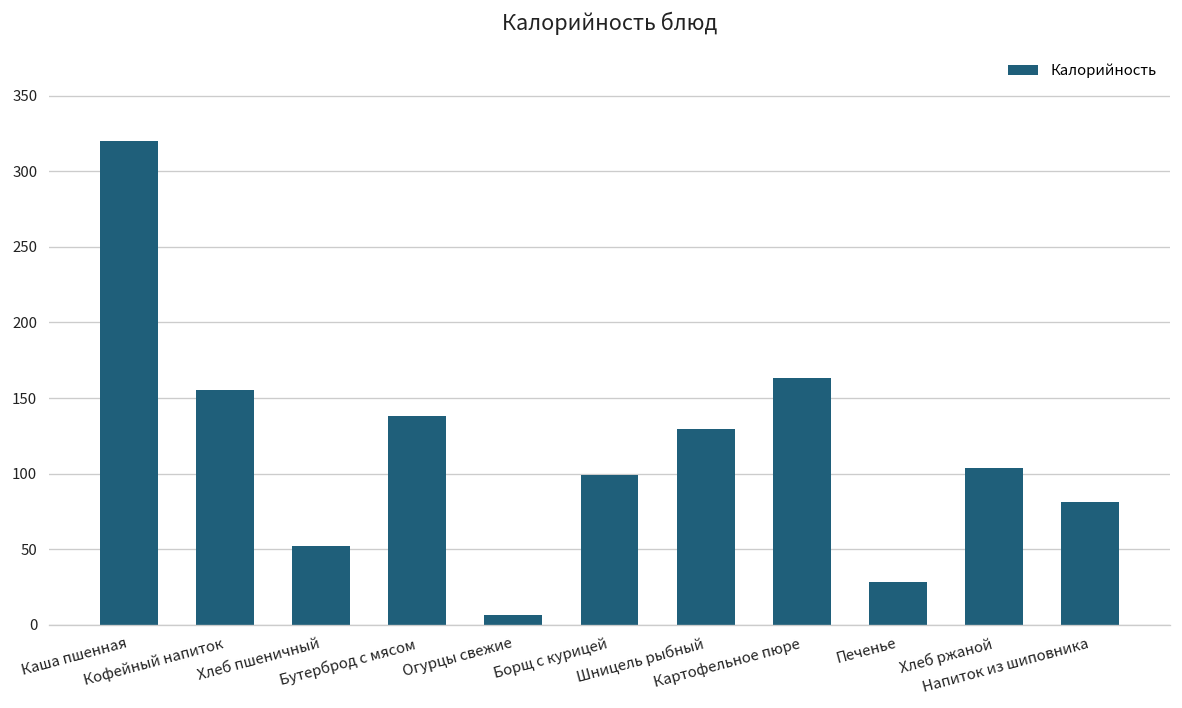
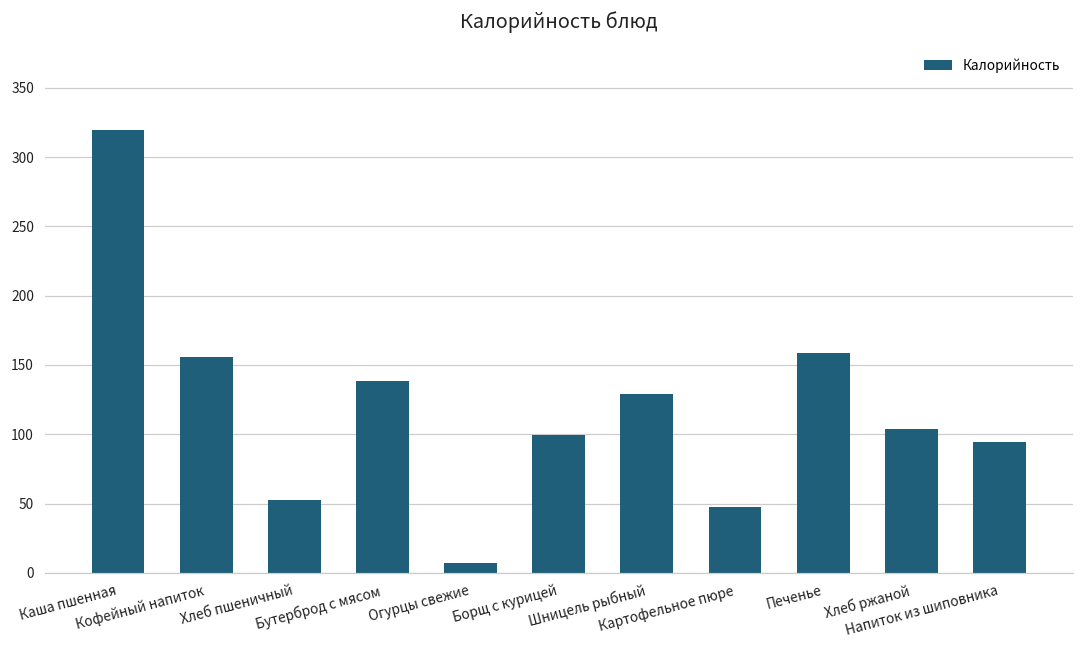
  {
    "Каша пшенная": 320,
    "Кофейный напиток": 155,
    "Хлеб пшеничный": 52,
    "Бутерброд с мясом": 138,
    "Огурцы свежие": 7,
    "Борщ с курицей": 99,
    "Шницель рыбный": 129,
-   "Картофельное пюре": 164,
-   "Печенье": 28,
+   "Картофельное пюре": 48,
+   "Печенье": 159,
    "Хлеб ржаной": 104,
-   "Напиток из шиповника": 81
+   "Напиток из шиповника": 94
  }
